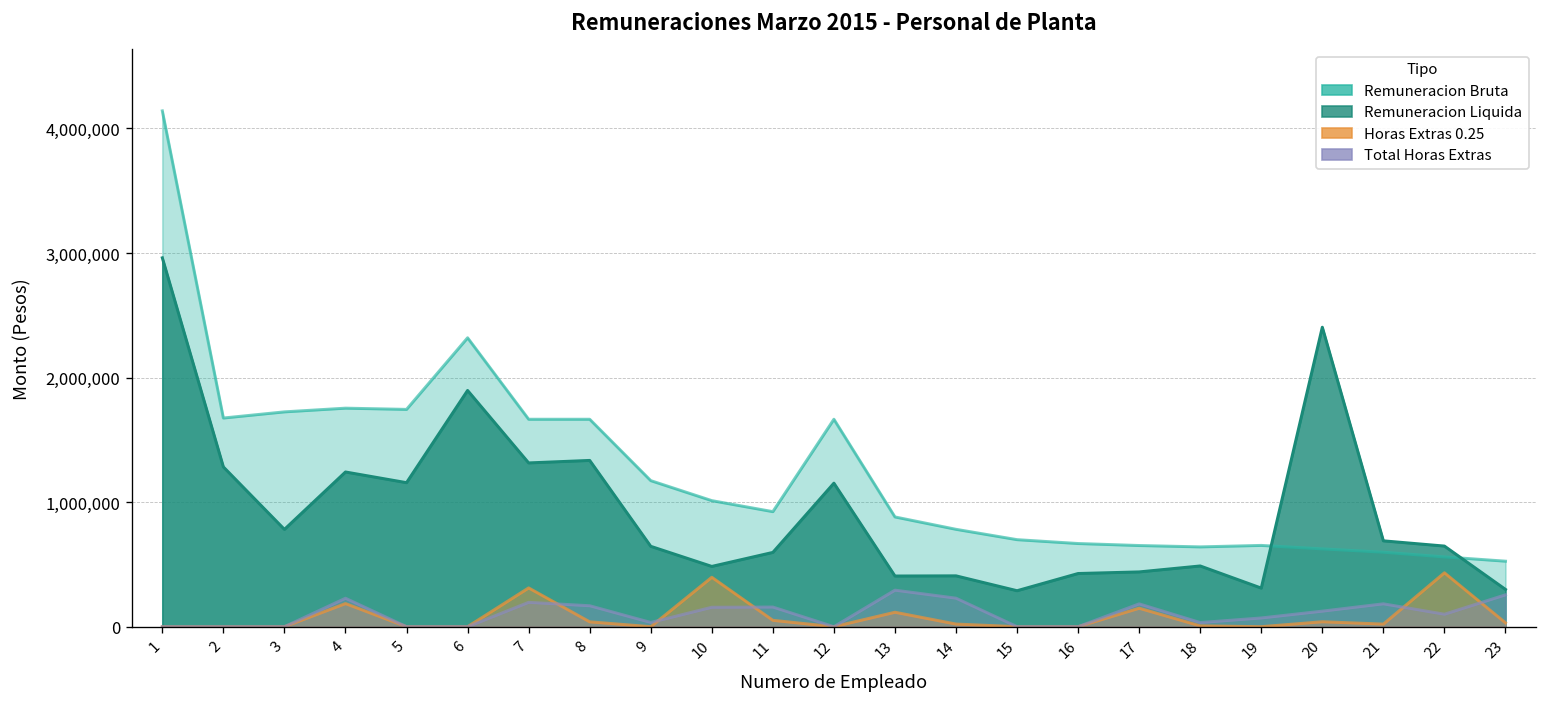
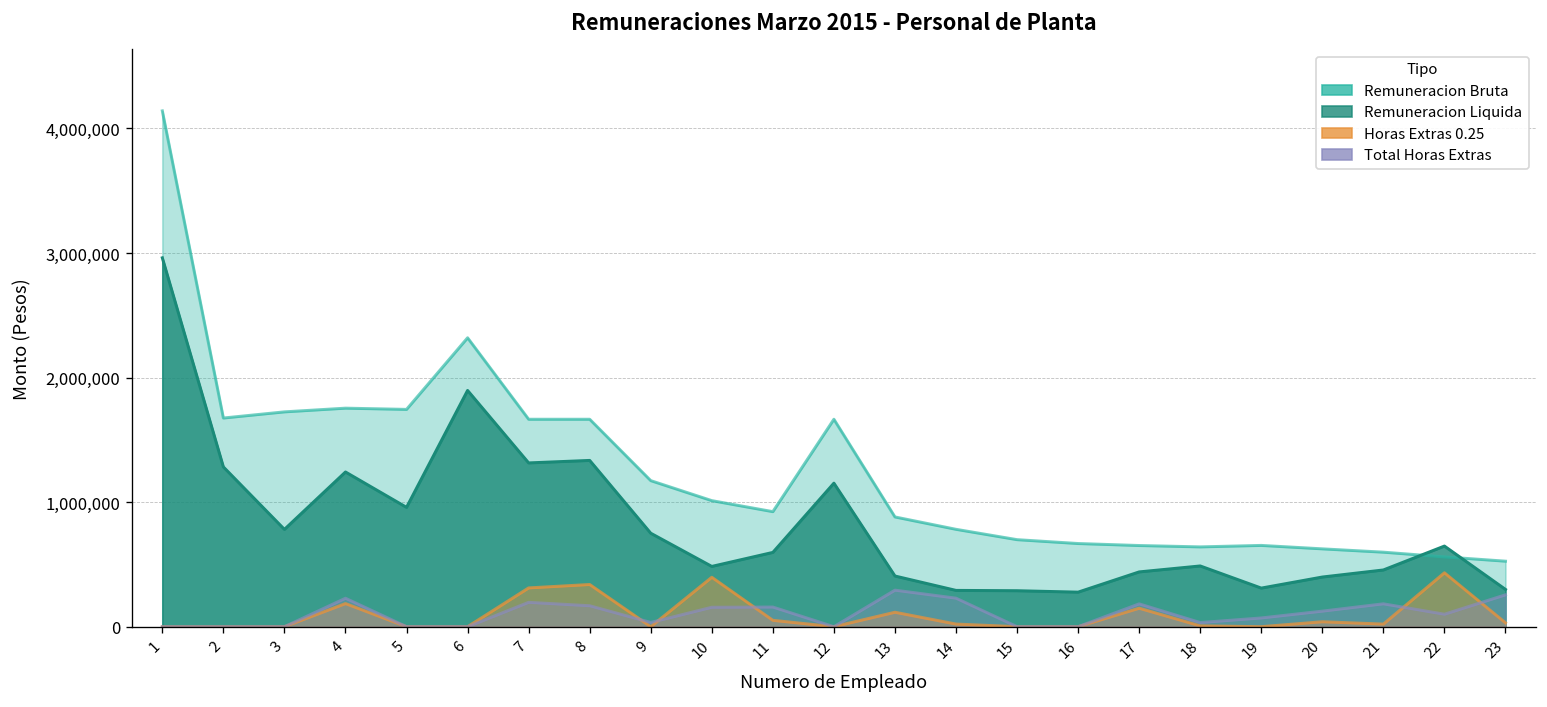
  {
    "Remuneracion Liquida": {
      "1": "2,960,000",
      "2": "1,280,000",
      "3": "780,000",
      "4": "1,240,000",
-     "5": "1,160,000",
+     "5": "960,000",
      "6": "1,900,000",
      "7": "1,310,000",
      "8": "1,330,000",
-     "9": "650,000",
+     "9": "750,000",
      "10": "480,000",
      "11": "600,000",
      "12": "1,150,000",
      "13": "410,000",
-     "14": "410,000",
+     "14": "290,000",
      "15": "290,000",
-     "16": "430,000",
+     "16": "280,000",
      "17": "440,000",
      "18": "490,000",
      "19": "310,000",
-     "20": "2,400,000",
-     "21": "690,000",
+     "20": "400,000",
+     "21": "460,000",
      "22": "650,000",
      "23": "300,000"
    },
    "Horas Extras 0.25": {
      "4": "190,000",
      "7": "310,000",
-     "8": "40,000",
+     "8": "340,000",
      "9": "0",
      "10": "400,000",
      "11": "50,000",
      "13": "120,000",
      "14": "20,000",
      "17": "150,000",
      "18": "10,000",
      "19": "0",
      "20": "40,000",
      "21": "20,000",
      "22": "430,000",
      "23": "30,000"
    }
  }
